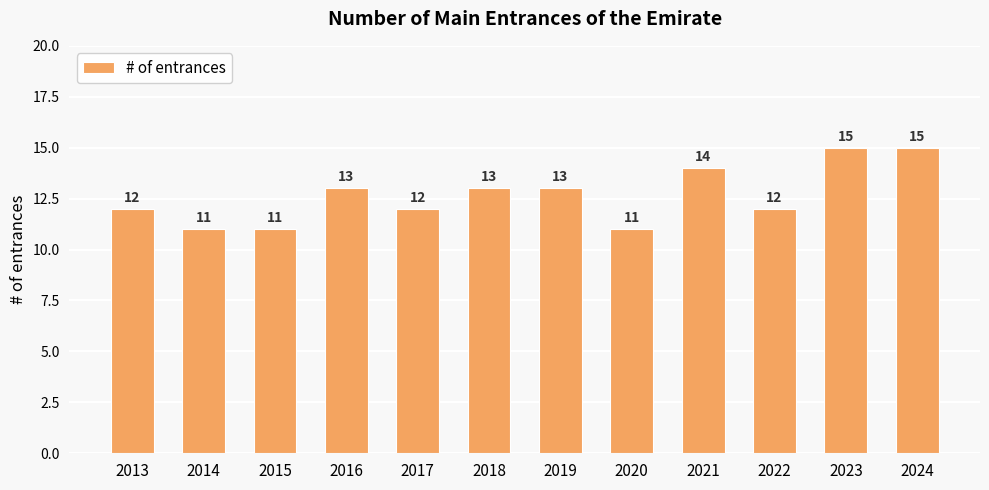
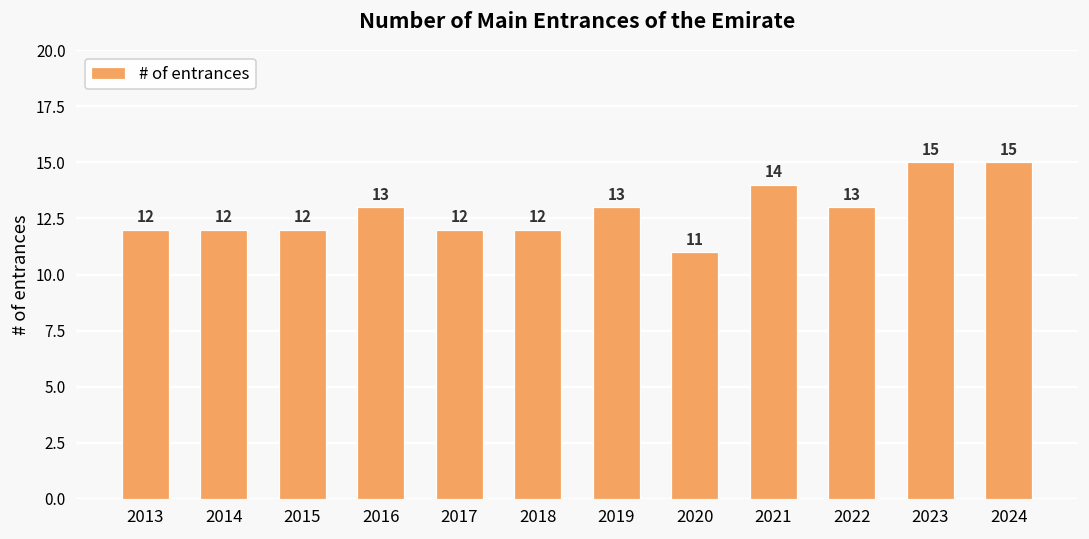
  {
    "2013": 12,
-   "2014": 11,
-   "2015": 11,
+   "2014": 12,
+   "2015": 12,
    "2016": 13,
    "2017": 12,
-   "2018": 13,
+   "2018": 12,
    "2019": 13,
    "2020": 11,
    "2021": 14,
-   "2022": 12,
+   "2022": 13,
    "2023": 15,
    "2024": 15
  }
